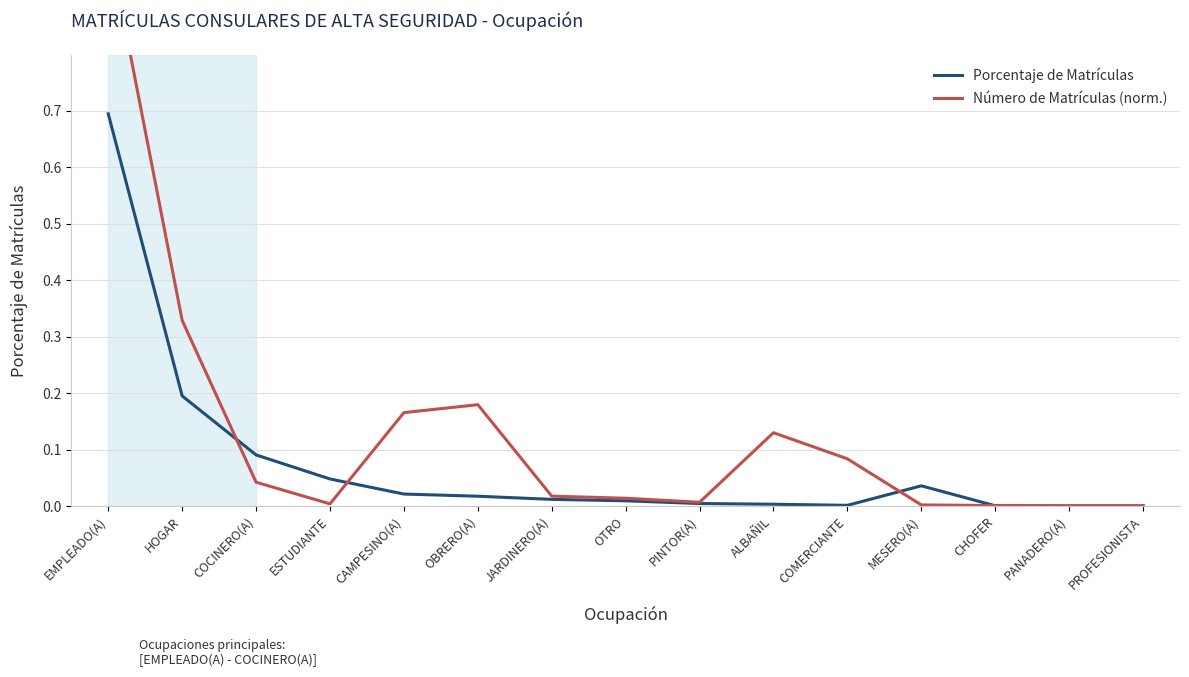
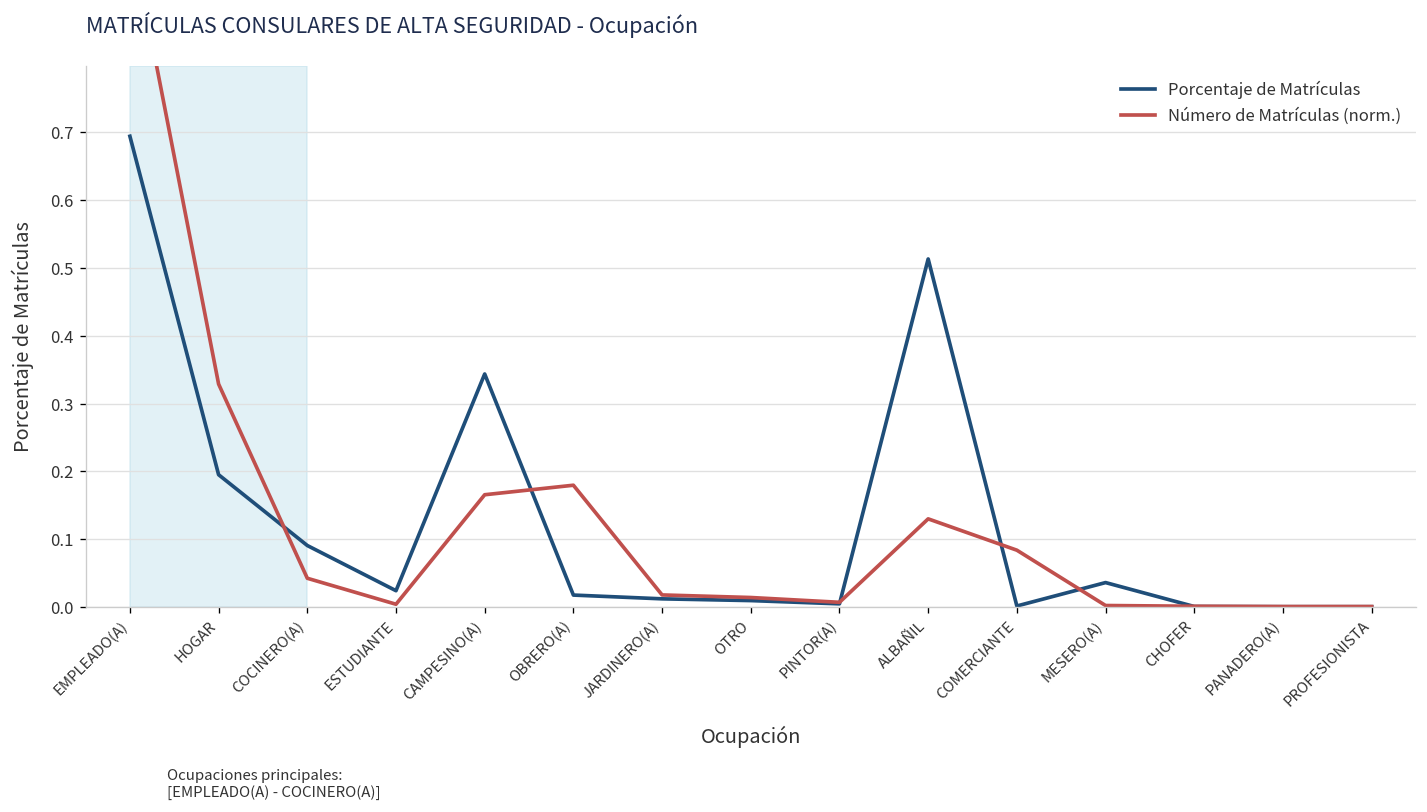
  {
    "Porcentaje de Matrículas": {
      "EMPLEADO(A)": 0.69,
      "HOGAR": 0.20,
      "COCINERO(A)": 0.09,
-     "ESTUDIANTE": 0.05,
-     "CAMPESINO(A)": 0.02,
+     "ESTUDIANTE": 0.02,
+     "CAMPESINO(A)": 0.34,
      "OBRERO(A)": 0.02,
      "JARDINERO(A)": 0.01,
-     "ALBAÑIL": 0.00,
+     "ALBAÑIL": 0.51,
      "COMERCIANTE": 0.00,
      "MESERO(A)": 0.04
    },
    "Número de Matrículas (norm.)": {
      "HOGAR": 0.33,
      "COCINERO(A)": 0.04,
      "ESTUDIANTE": 0.00,
      "CAMPESINO(A)": 0.17,
      "OBRERO(A)": 0.18,
      "JARDINERO(A)": 0.02,
      "ALBAÑIL": 0.13,
      "COMERCIANTE": 0.08,
      "MESERO(A)": 0.00
    }
  }
